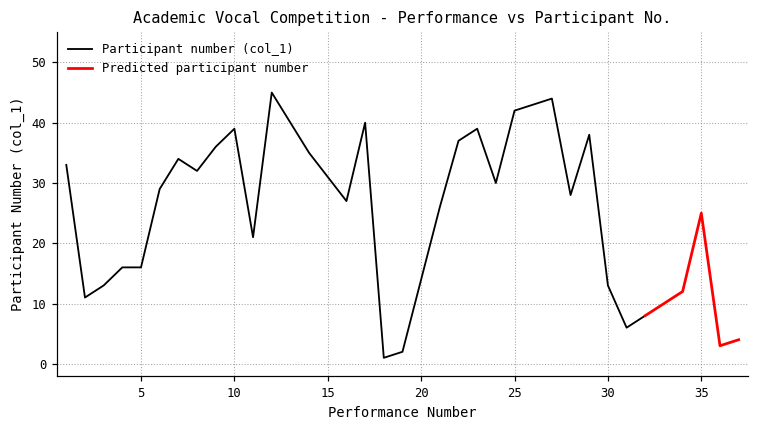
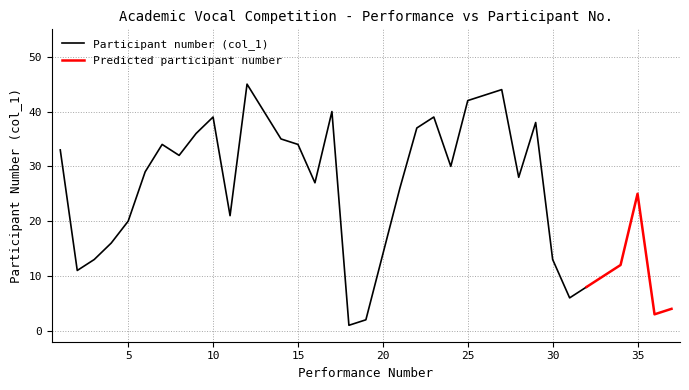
  {
    "Participant number (col_1)": {
-     "5": 16,
+     "5": 20,
      "10": 39,
-     "15": 31,
+     "15": 34,
      "20": 14,
      "25": 42,
      "30": 13
    },
    "Predicted participant number": {
      "35": 25
    }
  }
